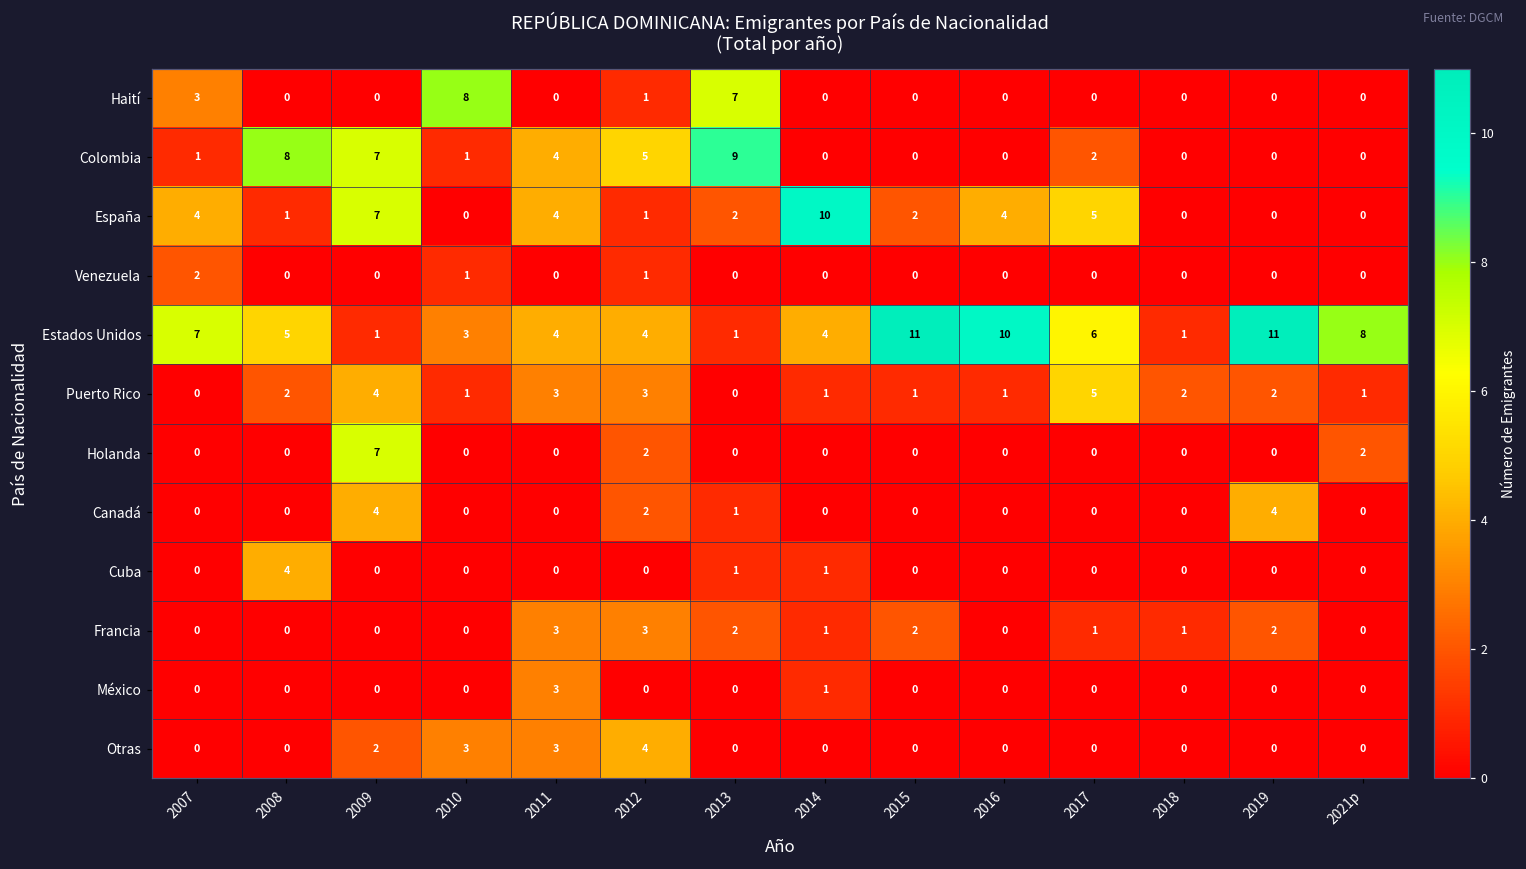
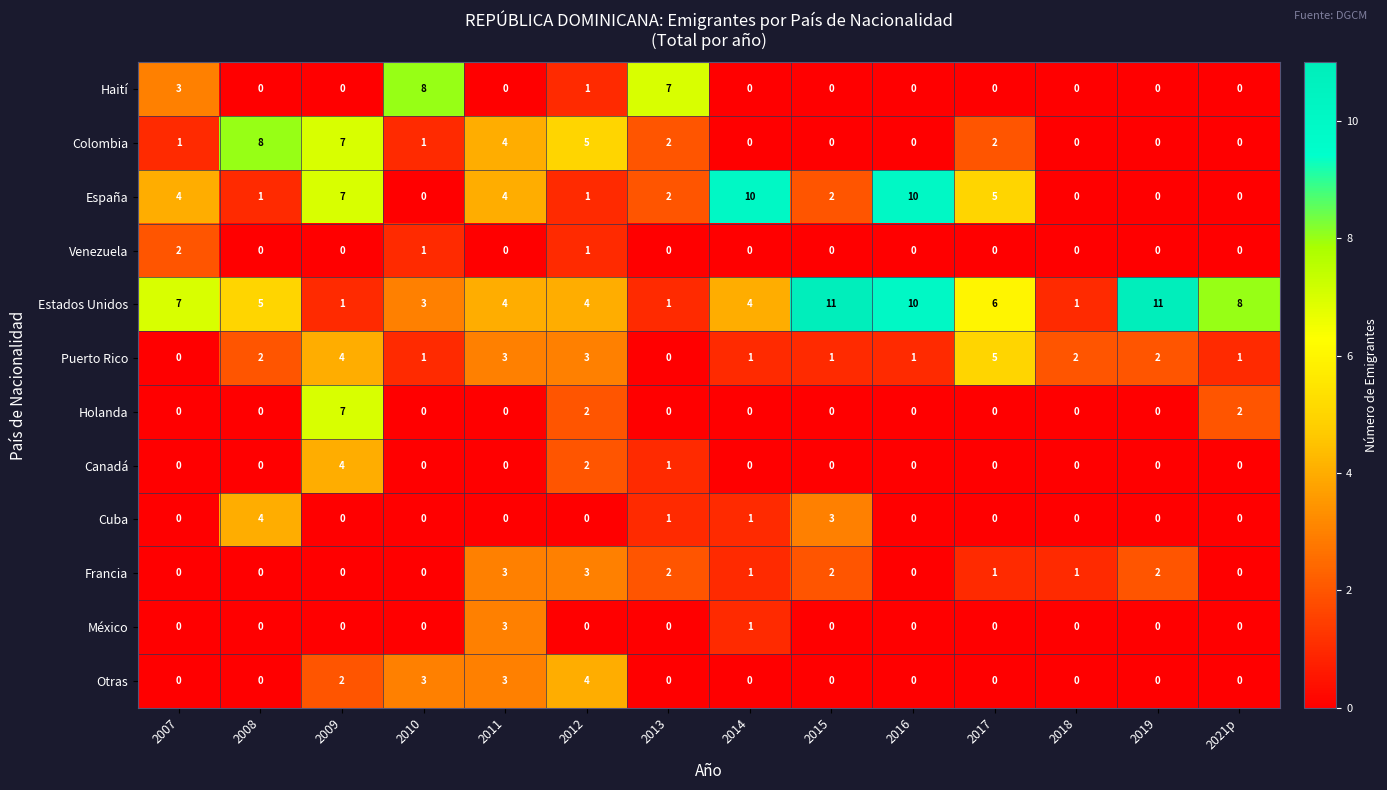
  {
    "Haití": {
      "2007": 3,
      "2008": 0,
      "2009": 0,
      "2010": 8,
      "2011": 0,
      "2012": 1,
      "2013": 7,
      "2014": 0,
      "2015": 0,
      "2016": 0,
      "2017": 0,
      "2018": 0,
      "2019": 0,
      "2021p": 0
    },
    "Colombia": {
      "2007": 1,
      "2008": 8,
      "2009": 7,
      "2010": 1,
      "2011": 4,
      "2012": 5,
-     "2013": 9,
+     "2013": 2,
      "2014": 0,
      "2015": 0,
      "2016": 0,
      "2017": 2,
      "2018": 0,
      "2019": 0,
      "2021p": 0
    },
    "España": {
      "2007": 4,
      "2008": 1,
      "2009": 7,
      "2010": 0,
      "2011": 4,
      "2012": 1,
      "2013": 2,
      "2014": 10,
      "2015": 2,
-     "2016": 4,
+     "2016": 10,
      "2017": 5,
      "2018": 0,
      "2019": 0,
      "2021p": 0
    },
    "Venezuela": {
      "2007": 2,
      "2008": 0,
      "2009": 0,
      "2010": 1,
      "2011": 0,
      "2012": 1,
      "2013": 0,
      "2014": 0,
      "2015": 0,
      "2016": 0,
      "2017": 0,
      "2018": 0,
      "2019": 0,
      "2021p": 0
    },
    "Estados Unidos": {
      "2007": 7,
      "2008": 5,
      "2009": 1,
      "2010": 3,
      "2011": 4,
      "2012": 4,
      "2013": 1,
      "2014": 4,
      "2015": 11,
      "2016": 10,
      "2017": 6,
      "2018": 1,
      "2019": 11,
      "2021p": 8
    },
    "Puerto Rico": {
      "2007": 0,
      "2008": 2,
      "2009": 4,
      "2010": 1,
      "2011": 3,
      "2012": 3,
      "2013": 0,
      "2014": 1,
      "2015": 1,
      "2016": 1,
      "2017": 5,
      "2018": 2,
      "2019": 2,
      "2021p": 1
    },
    "Holanda": {
      "2007": 0,
      "2008": 0,
      "2009": 7,
      "2010": 0,
      "2011": 0,
      "2012": 2,
      "2013": 0,
      "2014": 0,
      "2015": 0,
      "2016": 0,
      "2017": 0,
      "2018": 0,
      "2019": 0,
      "2021p": 2
    },
    "Canadá": {
      "2007": 0,
      "2008": 0,
      "2009": 4,
      "2010": 0,
      "2011": 0,
      "2012": 2,
      "2013": 1,
      "2014": 0,
      "2015": 0,
      "2016": 0,
      "2017": 0,
      "2018": 0,
-     "2019": 4,
+     "2019": 0,
      "2021p": 0
    },
    "Cuba": {
      "2007": 0,
      "2008": 4,
      "2009": 0,
      "2010": 0,
      "2011": 0,
      "2012": 0,
      "2013": 1,
      "2014": 1,
-     "2015": 0,
+     "2015": 3,
      "2016": 0,
      "2017": 0,
      "2018": 0,
      "2019": 0,
      "2021p": 0
    },
    "Francia": {
      "2007": 0,
      "2008": 0,
      "2009": 0,
      "2010": 0,
      "2011": 3,
      "2012": 3,
      "2013": 2,
      "2014": 1,
      "2015": 2,
      "2016": 0,
      "2017": 1,
      "2018": 1,
      "2019": 2,
      "2021p": 0
    },
    "México": {
      "2007": 0,
      "2008": 0,
      "2009": 0,
      "2010": 0,
      "2011": 3,
      "2012": 0,
      "2013": 0,
      "2014": 1,
      "2015": 0,
      "2016": 0,
      "2017": 0,
      "2018": 0,
      "2019": 0,
      "2021p": 0
    },
    "Otras": {
      "2007": 0,
      "2008": 0,
      "2009": 2,
      "2010": 3,
      "2011": 3,
      "2012": 4,
      "2013": 0,
      "2014": 0,
      "2015": 0,
      "2016": 0,
      "2017": 0,
      "2018": 0,
      "2019": 0,
      "2021p": 0
    }
  }
